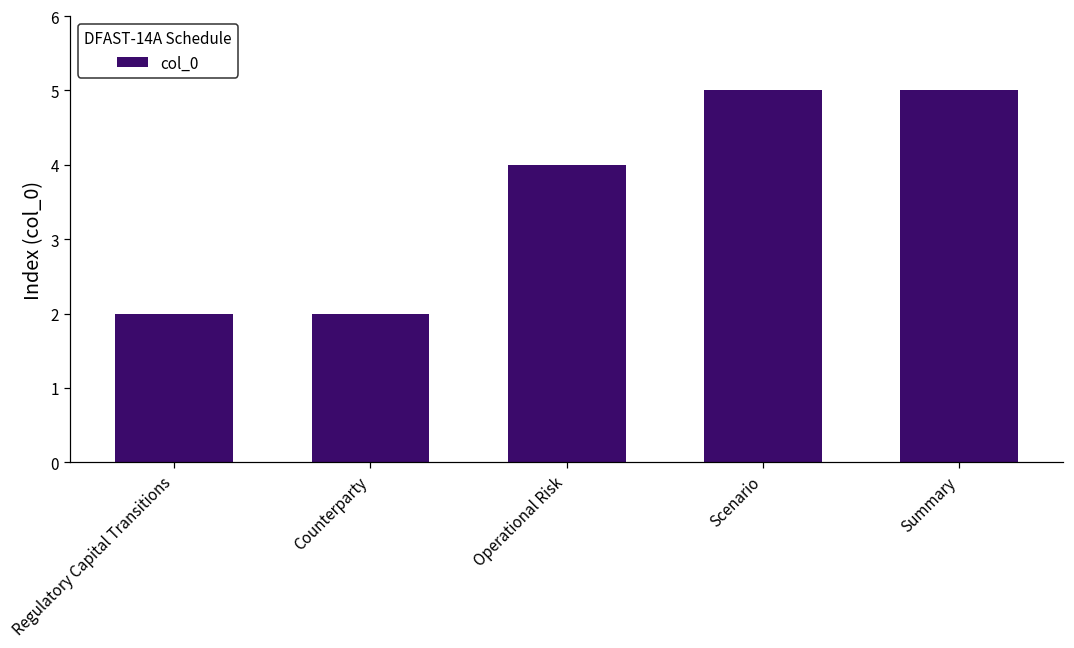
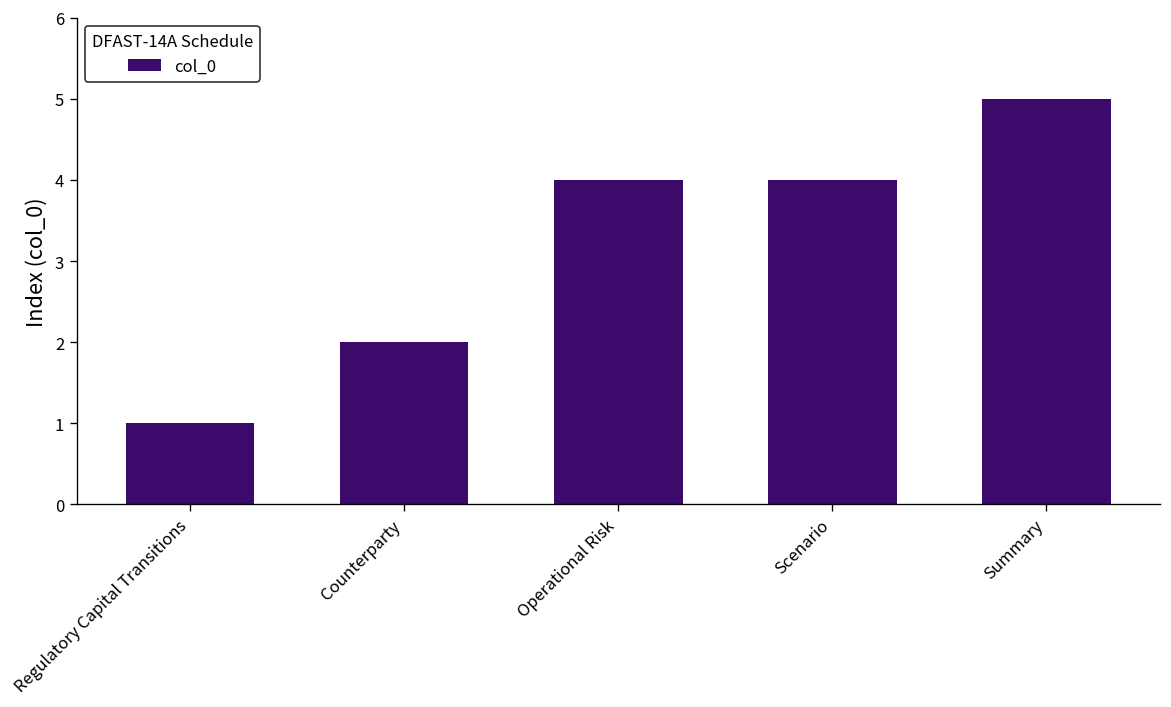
  {
-   "Regulatory Capital Transitions": 2,
+   "Regulatory Capital Transitions": 1,
    "Counterparty": 2,
    "Operational Risk": 4,
-   "Scenario": 5,
+   "Scenario": 4,
    "Summary": 5
  }
